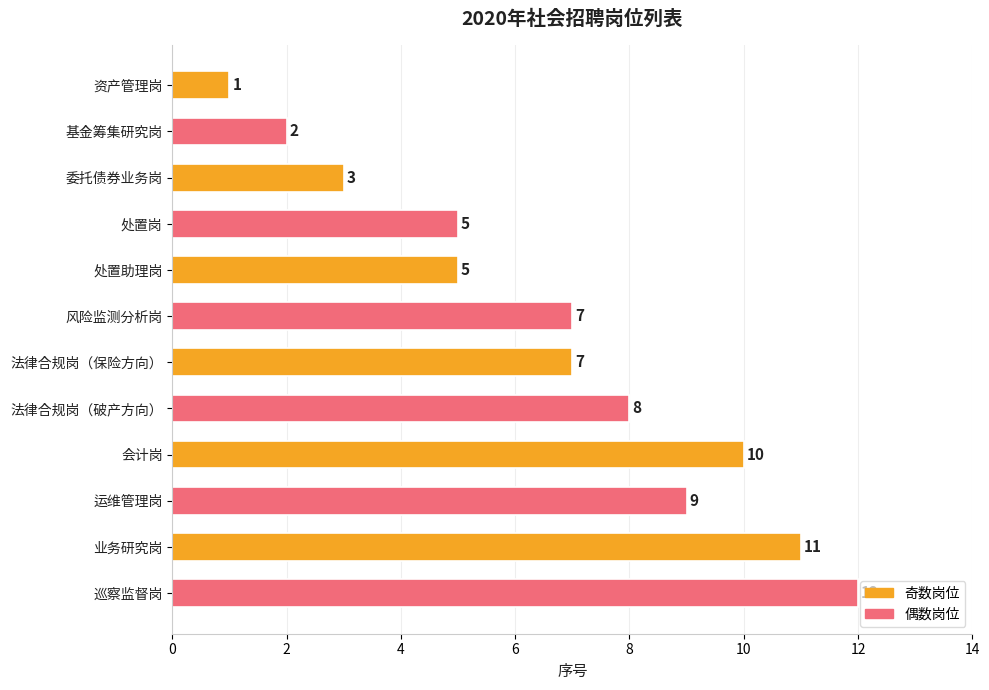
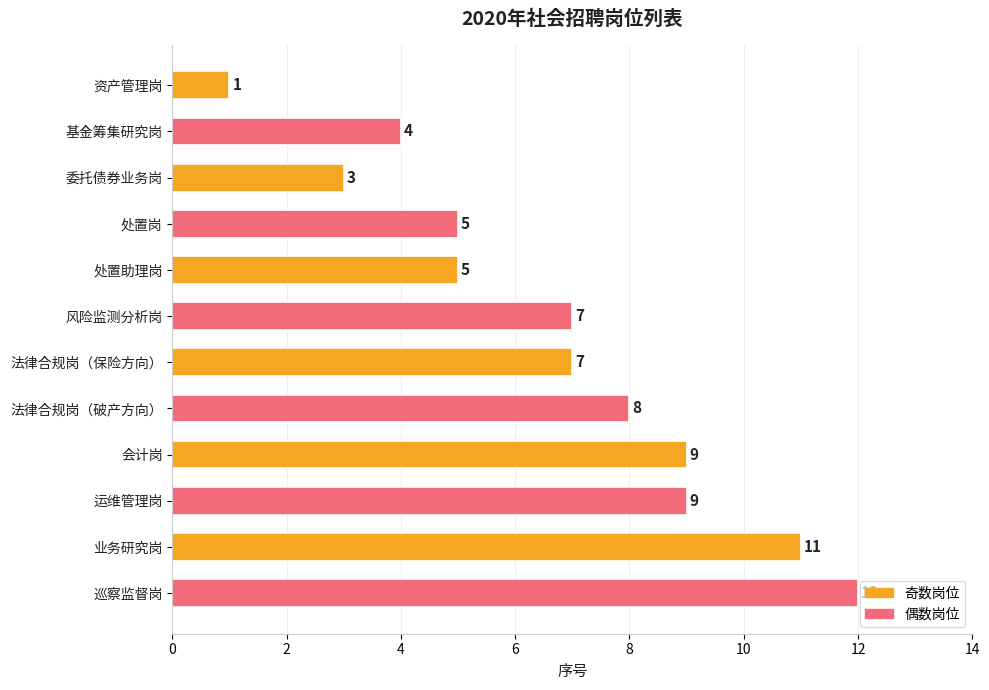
  {
    "资产管理岗": 1,
-   "基金筹集研究岗": 2,
+   "基金筹集研究岗": 4,
    "委托债券业务岗": 3,
    "处置岗": 5,
    "处置助理岗": 5,
    "风险监测分析岗": 7,
    "法律合规岗（保险方向）": 7,
    "法律合规岗（破产方向）": 8,
-   "会计岗": 10,
+   "会计岗": 9,
    "运维管理岗": 9,
    "业务研究岗": 11
  }
